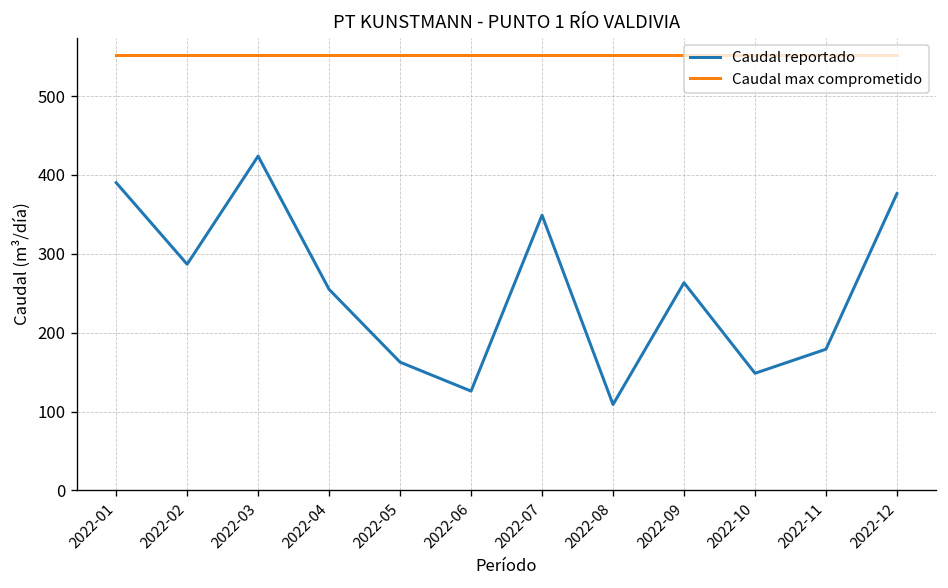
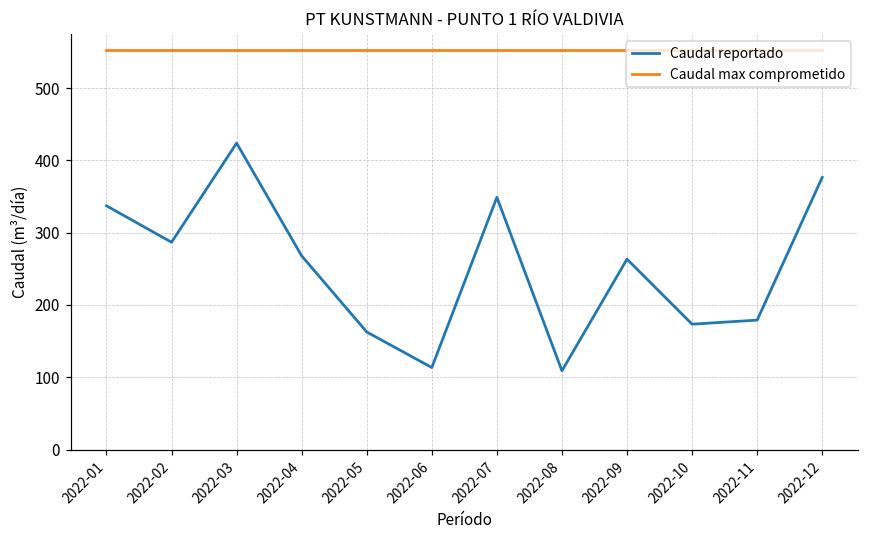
  {
    "Caudal reportado": {
-     "2022-01": 390,
+     "2022-01": 340,
      "2022-02": 290,
      "2022-03": 420,
-     "2022-04": 250,
+     "2022-04": 270,
      "2022-05": 160,
-     "2022-06": 130,
+     "2022-06": 110,
      "2022-07": 350,
      "2022-08": 110,
      "2022-09": 260,
-     "2022-10": 150,
+     "2022-10": 170,
      "2022-11": 180,
      "2022-12": 380
    },
    "Caudal max comprometido": {
      "2022-01": 550,
      "2022-02": 550,
      "2022-03": 550,
      "2022-04": 550,
      "2022-05": 550,
      "2022-06": 550,
      "2022-07": 550,
      "2022-08": 550,
      "2022-09": 550
    }
  }
